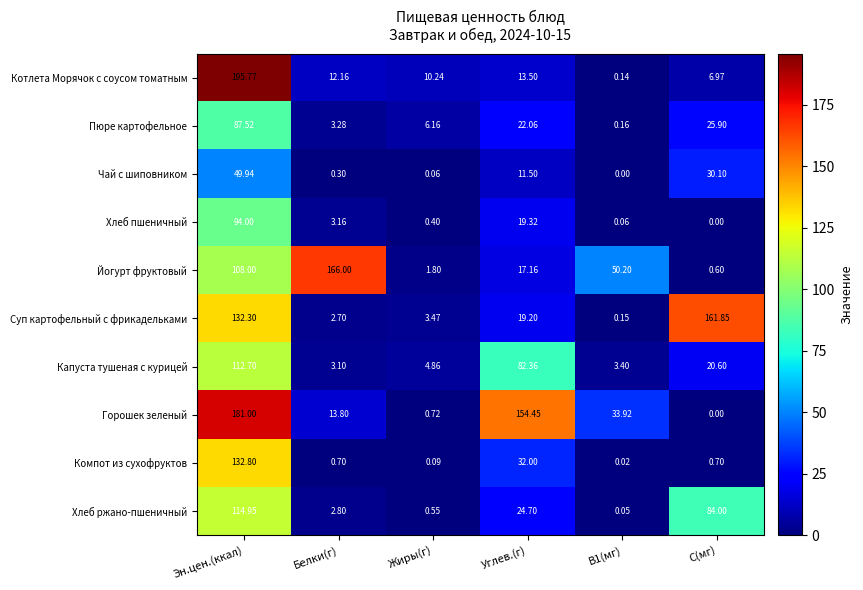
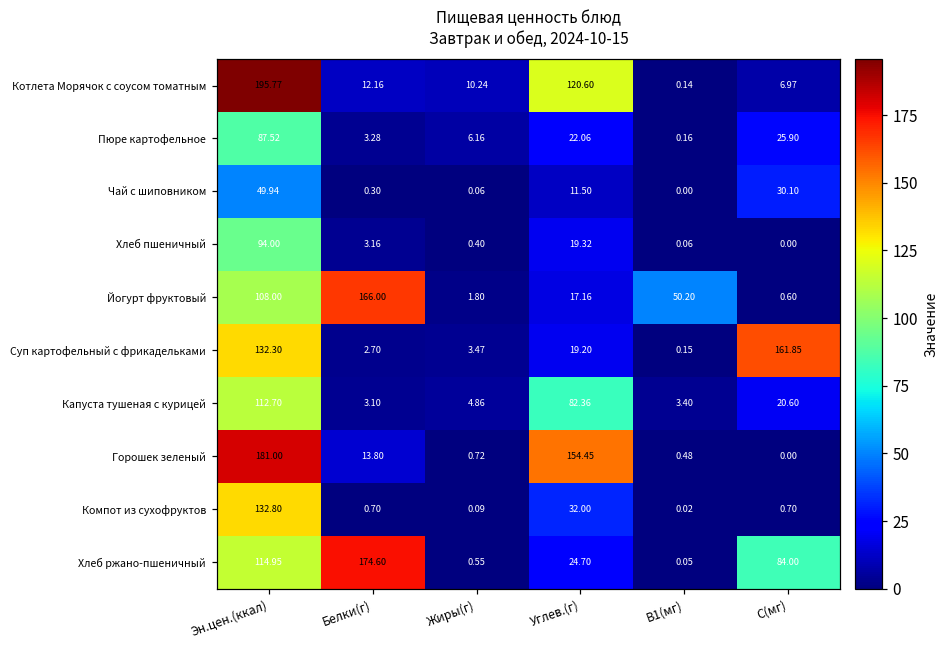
  {
    "Котлета Морячок с соусом томатным": {
      "Эн.цен.(ккал)": 195.77,
      "Белки(г)": 12.16,
      "Жиры(г)": 10.24,
-     "Углев.(г)": 13.50,
+     "Углев.(г)": 120.60,
      "В1(мг)": 0.14,
      "С(мг)": 6.97
    },
    "Пюре картофельное": {
      "Эн.цен.(ккал)": 87.52,
      "Белки(г)": 3.28,
      "Жиры(г)": 6.16,
      "Углев.(г)": 22.06,
      "В1(мг)": 0.16,
      "С(мг)": 25.90
    },
    "Чай с шиповником": {
      "Эн.цен.(ккал)": 49.94,
      "Белки(г)": 0.30,
      "Жиры(г)": 0.06,
      "Углев.(г)": 11.50,
      "В1(мг)": 0.00,
      "С(мг)": 30.10
    },
    "Хлеб пшеничный": {
      "Эн.цен.(ккал)": 94.00,
      "Белки(г)": 3.16,
      "Жиры(г)": 0.40,
      "Углев.(г)": 19.32,
      "В1(мг)": 0.06,
      "С(мг)": 0.00
    },
    "Йогурт фруктовый": {
      "Эн.цен.(ккал)": 108.00,
      "Белки(г)": 166.00,
      "Жиры(г)": 1.80,
      "Углев.(г)": 17.16,
      "В1(мг)": 50.20,
      "С(мг)": 0.60
    },
    "Суп картофельный с фрикадельками": {
      "Эн.цен.(ккал)": 132.30,
      "Белки(г)": 2.70,
      "Жиры(г)": 3.47,
      "Углев.(г)": 19.20,
      "В1(мг)": 0.15,
      "С(мг)": 161.85
    },
    "Капуста тушеная с курицей": {
      "Эн.цен.(ккал)": 112.70,
      "Белки(г)": 3.10,
      "Жиры(г)": 4.86,
      "Углев.(г)": 82.36,
      "В1(мг)": 3.40,
      "С(мг)": 20.60
    },
    "Горошек зеленый": {
      "Эн.цен.(ккал)": 181.00,
      "Белки(г)": 13.80,
      "Жиры(г)": 0.72,
      "Углев.(г)": 154.45,
-     "В1(мг)": 33.92,
+     "В1(мг)": 0.48,
      "С(мг)": 0.00
    },
    "Компот из сухофруктов": {
      "Эн.цен.(ккал)": 132.80,
      "Белки(г)": 0.70,
      "Жиры(г)": 0.09,
      "Углев.(г)": 32.00,
      "В1(мг)": 0.02,
      "С(мг)": 0.70
    },
    "Хлеб ржано-пшеничный": {
      "Эн.цен.(ккал)": 114.95,
-     "Белки(г)": 2.80,
+     "Белки(г)": 174.60,
      "Жиры(г)": 0.55,
      "Углев.(г)": 24.70,
      "В1(мг)": 0.05,
      "С(мг)": 84.00
    }
  }
